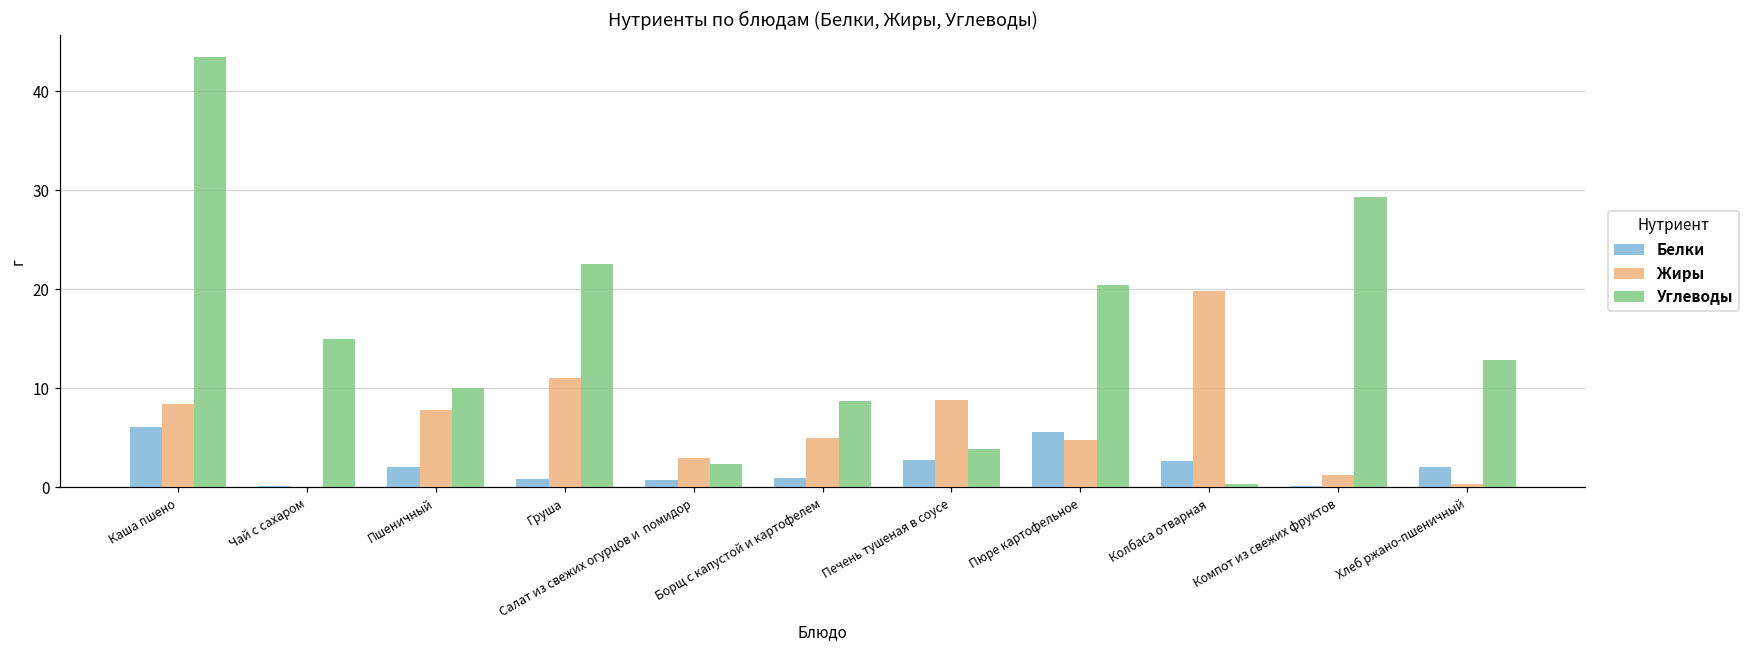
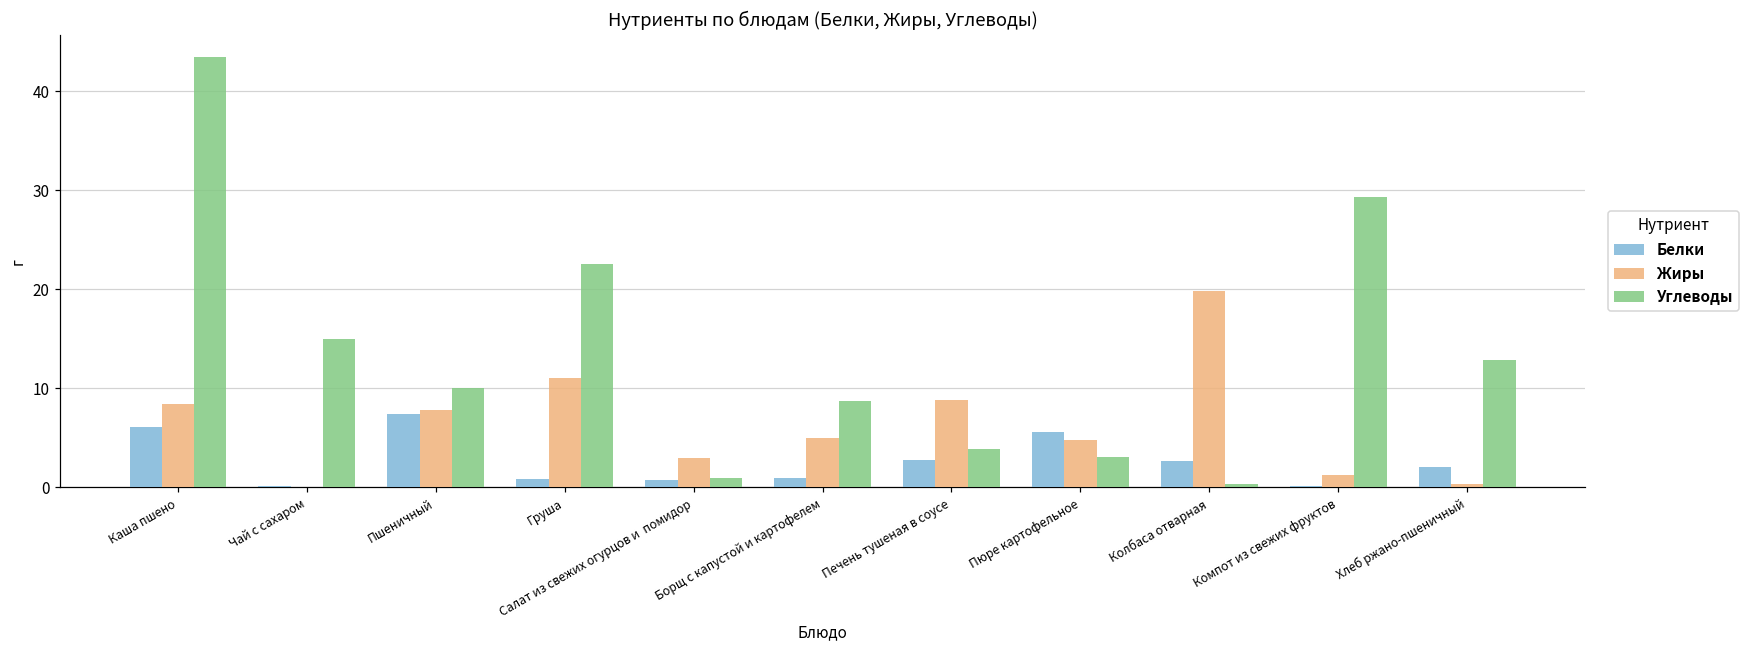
  {
    "Белки": {
      "Каша пшено": 6,
-     "Пшеничный": 2,
+     "Пшеничный": 7,
      "Груша": 1,
      "Салат из свежих огурцов и помидор": 1,
      "Борщ с капустой и картофелем": 1,
      "Печень тушеная в соусе": 3,
      "Пюре картофельное": 6,
      "Колбаса отварная": 3,
      "Хлеб ржано-пшеничный": 2
    },
    "Жиры": {
      "Каша пшено": 8,
      "Пшеничный": 8,
      "Груша": 11,
      "Салат из свежих огурцов и помидор": 3,
      "Борщ с капустой и картофелем": 5,
      "Печень тушеная в соусе": 9,
      "Пюре картофельное": 5,
      "Колбаса отварная": 20,
      "Компот из свежих фруктов": 1,
      "Хлеб ржано-пшеничный": 0
    },
    "Углеводы": {
      "Каша пшено": 43,
      "Чай с сахаром": 15,
      "Пшеничный": 10,
      "Груша": 23,
-     "Салат из свежих огурцов и помидор": 2,
+     "Салат из свежих огурцов и помидор": 1,
      "Борщ с капустой и картофелем": 9,
      "Печень тушеная в соусе": 4,
-     "Пюре картофельное": 20,
+     "Пюре картофельное": 3,
      "Колбаса отварная": 0,
      "Компот из свежих фруктов": 29,
      "Хлеб ржано-пшеничный": 13
    }
  }
